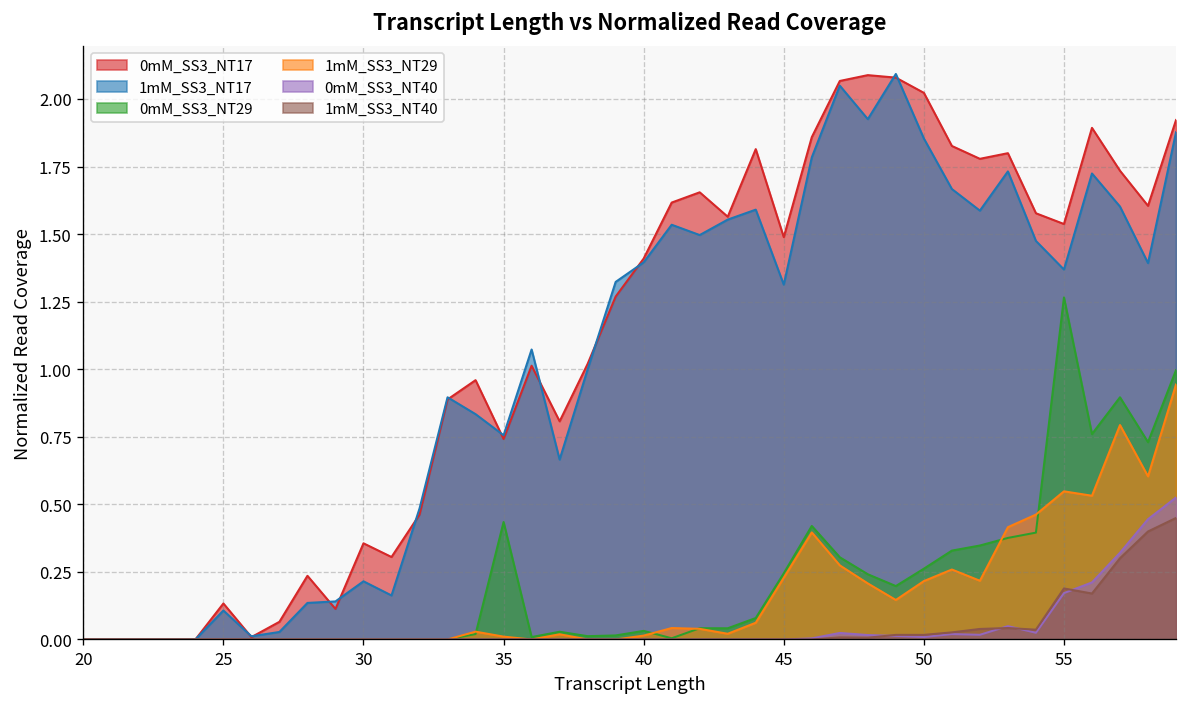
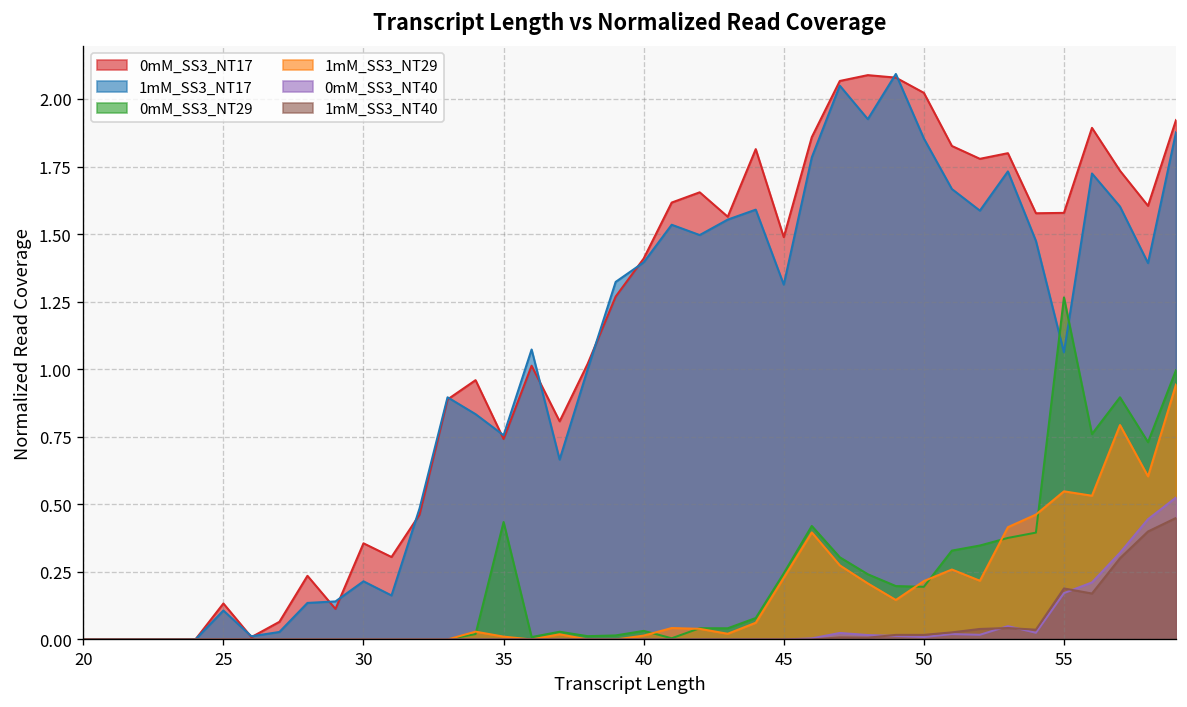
  {
    "0mM_SS3_NT17": {
      "25": 0.13,
      "30": 0.36,
      "35": 0.74,
      "40": 1.41,
      "45": 1.49,
      "50": 2.02,
-     "55": 1.54
+     "55": 1.58
    },
    "1mM_SS3_NT17": {
      "25": 0.11,
      "30": 0.22,
      "35": 0.76,
      "40": 1.40,
      "45": 1.31,
      "50": 1.85,
-     "55": 1.37
+     "55": 1.06
    },
    "0mM_SS3_NT29": {
      "35": 0.43,
      "40": 0.03,
      "45": 0.24,
-     "50": 0.26,
+     "50": 0.19,
      "55": 1.27
    },
    "1mM_SS3_NT29": {
      "40": 0.01,
      "45": 0.23,
      "50": 0.22,
      "55": 0.55
    },
    "0mM_SS3_NT40": {
      "55": 0.17
    },
    "1mM_SS3_NT40": {
      "55": 0.19
    }
  }
